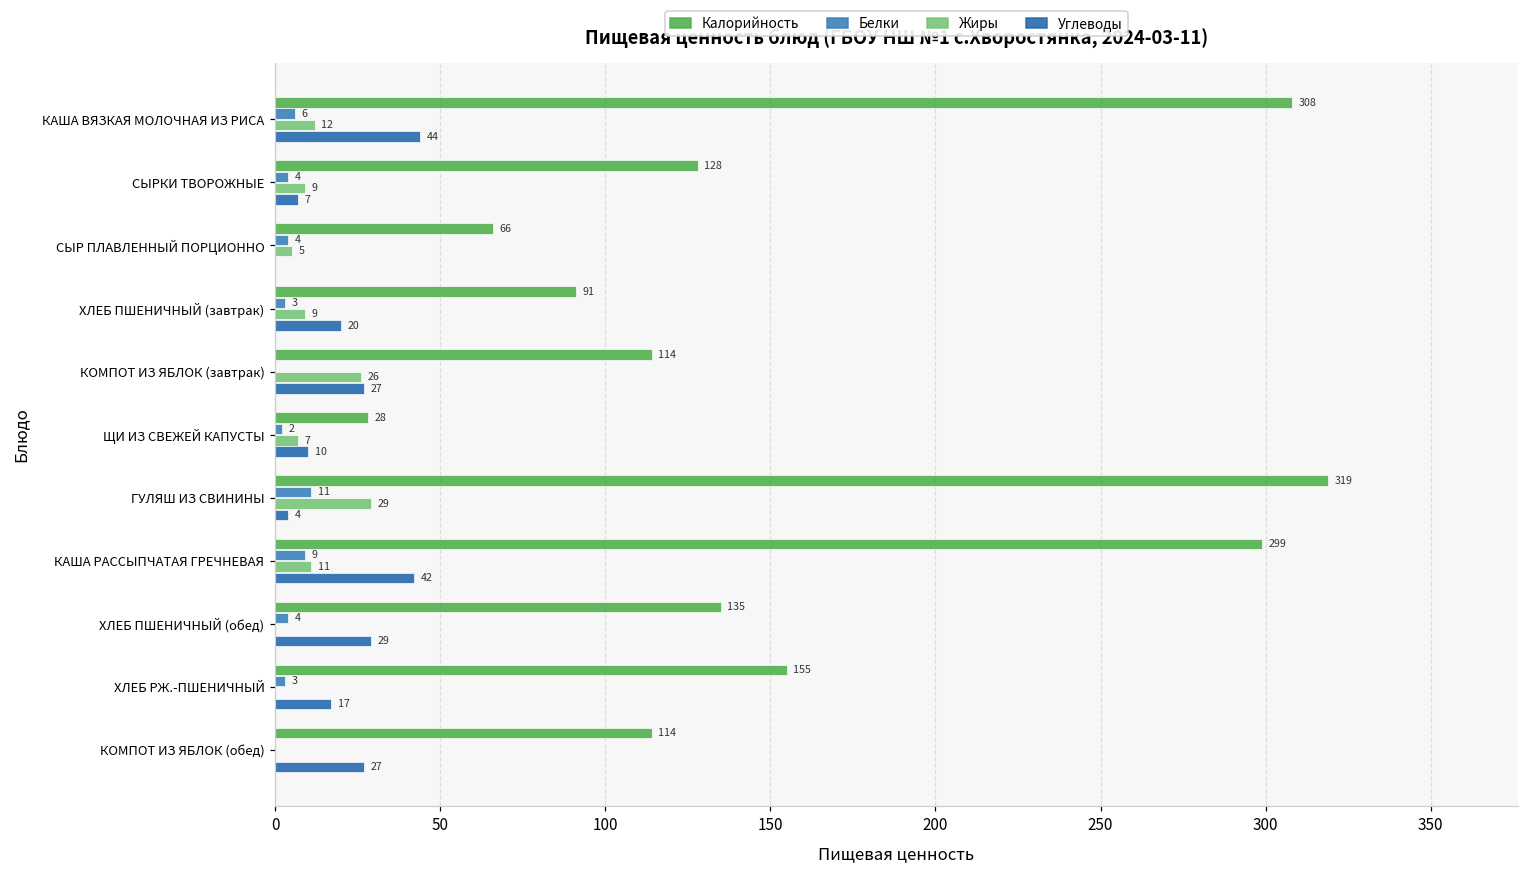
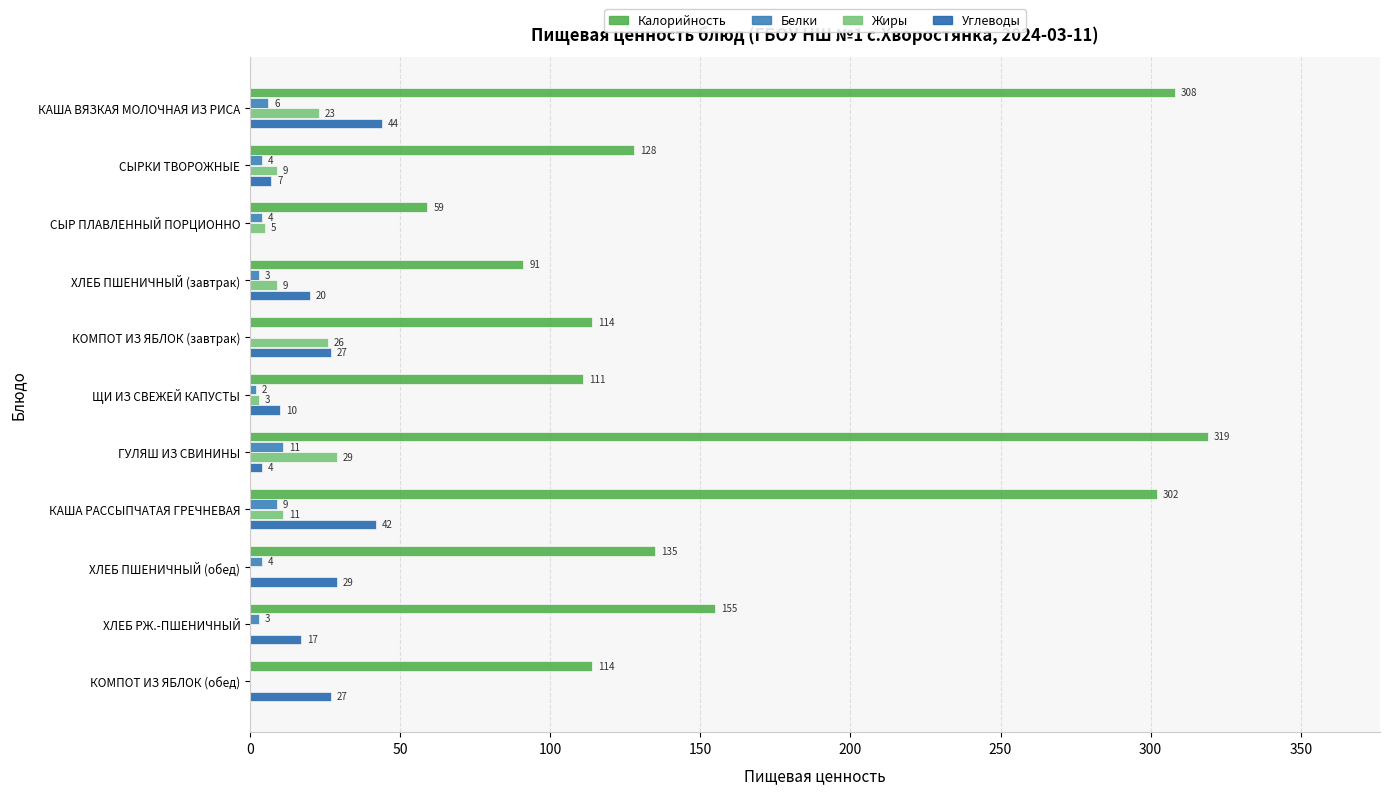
  {
    "Калорийность": {
      "КАША ВЯЗКАЯ МОЛОЧНАЯ ИЗ РИСА": 308,
      "СЫРКИ ТВОРОЖНЫЕ": 128,
-     "СЫР ПЛАВЛЕННЫЙ ПОРЦИОННО": 66,
+     "СЫР ПЛАВЛЕННЫЙ ПОРЦИОННО": 59,
      "ХЛЕБ ПШЕНИЧНЫЙ (завтрак)": 91,
      "КОМПОТ ИЗ ЯБЛОК (завтрак)": 114,
-     "ЩИ ИЗ СВЕЖЕЙ КАПУСТЫ": 28,
+     "ЩИ ИЗ СВЕЖЕЙ КАПУСТЫ": 111,
      "ГУЛЯШ ИЗ СВИНИНЫ": 319,
-     "КАША РАССЫПЧАТАЯ ГРЕЧНЕВАЯ": 299,
+     "КАША РАССЫПЧАТАЯ ГРЕЧНЕВАЯ": 302,
      "ХЛЕБ ПШЕНИЧНЫЙ (обед)": 135,
      "ХЛЕБ РЖ.-ПШЕНИЧНЫЙ": 155,
      "КОМПОТ ИЗ ЯБЛОК (обед)": 114
    },
    "Жиры": {
-     "КАША ВЯЗКАЯ МОЛОЧНАЯ ИЗ РИСА": 12,
+     "КАША ВЯЗКАЯ МОЛОЧНАЯ ИЗ РИСА": 23,
      "СЫРКИ ТВОРОЖНЫЕ": 9,
      "СЫР ПЛАВЛЕННЫЙ ПОРЦИОННО": 5,
      "ХЛЕБ ПШЕНИЧНЫЙ (завтрак)": 9,
      "КОМПОТ ИЗ ЯБЛОК (завтрак)": 26,
-     "ЩИ ИЗ СВЕЖЕЙ КАПУСТЫ": 7,
+     "ЩИ ИЗ СВЕЖЕЙ КАПУСТЫ": 3,
      "ГУЛЯШ ИЗ СВИНИНЫ": 29,
      "КАША РАССЫПЧАТАЯ ГРЕЧНЕВАЯ": 11
    }
  }
